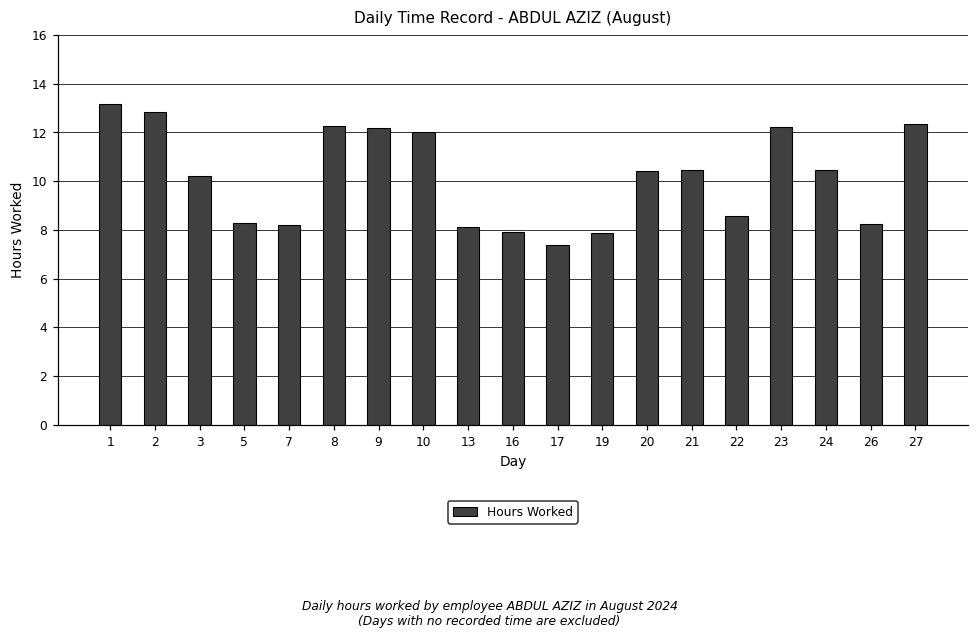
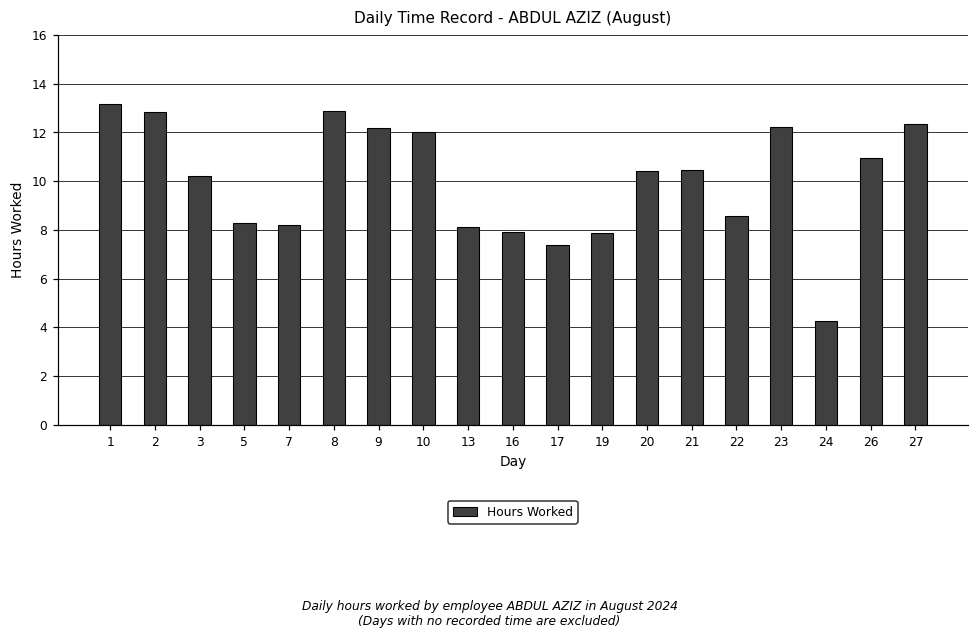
  {
    "1": 13.2,
    "2": 12.8,
    "3": 10.2,
    "5": 8.3,
    "7": 8.2,
-   "8": 12.3,
+   "8": 12.9,
    "9": 12.2,
    "10": 12.0,
    "13": 8.1,
    "16": 7.9,
    "17": 7.4,
    "19": 7.9,
    "20": 10.4,
    "21": 10.5,
    "22": 8.6,
    "23": 12.2,
-   "24": 10.5,
-   "26": 8.2,
+   "24": 4.3,
+   "26": 11.0,
    "27": 12.3
  }
